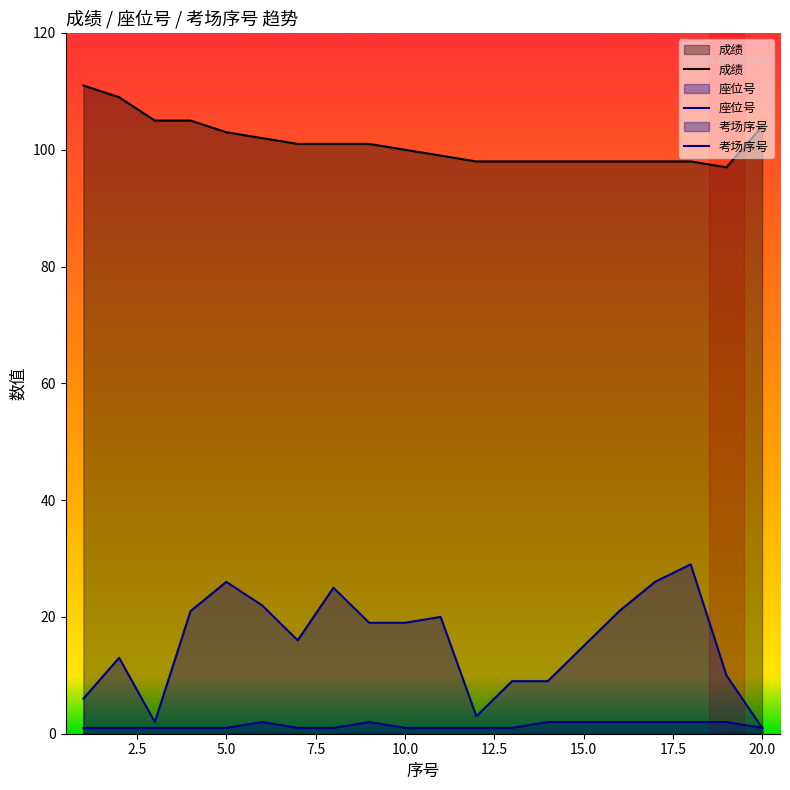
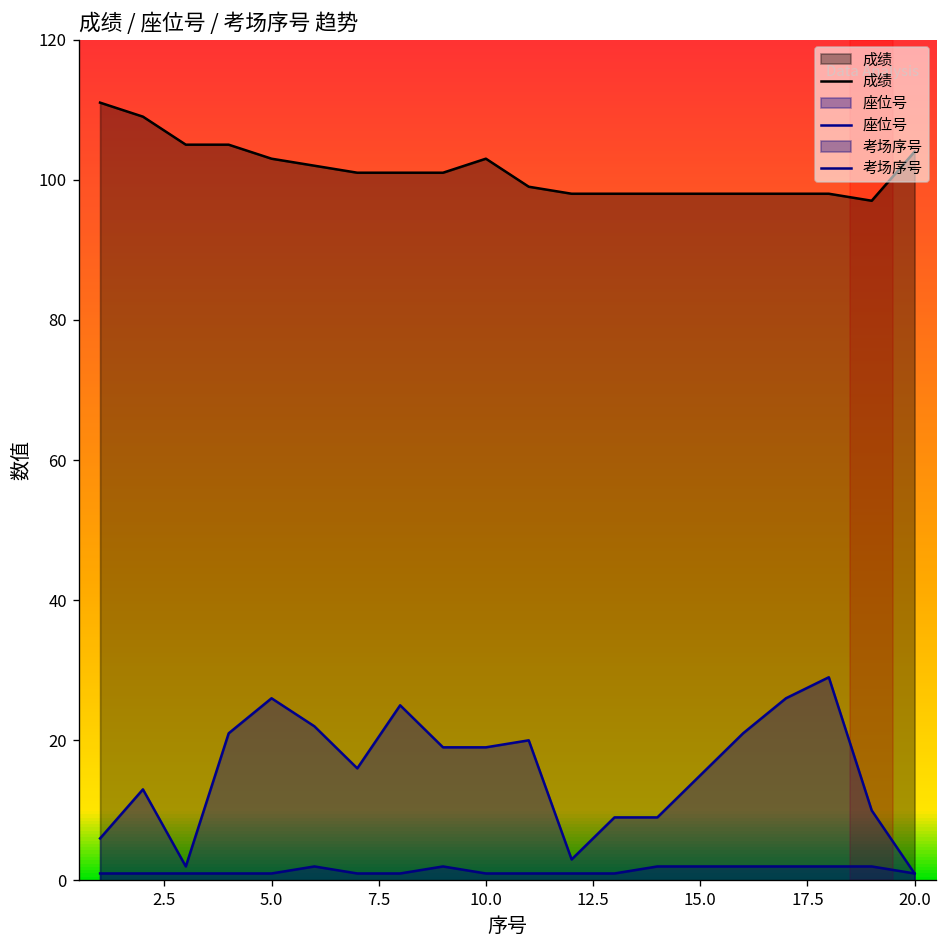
  {
    "成绩": {
      "5.0": 103,
-     "10.0": 100,
+     "10.0": 103,
      "15.0": 98
    }
  }
